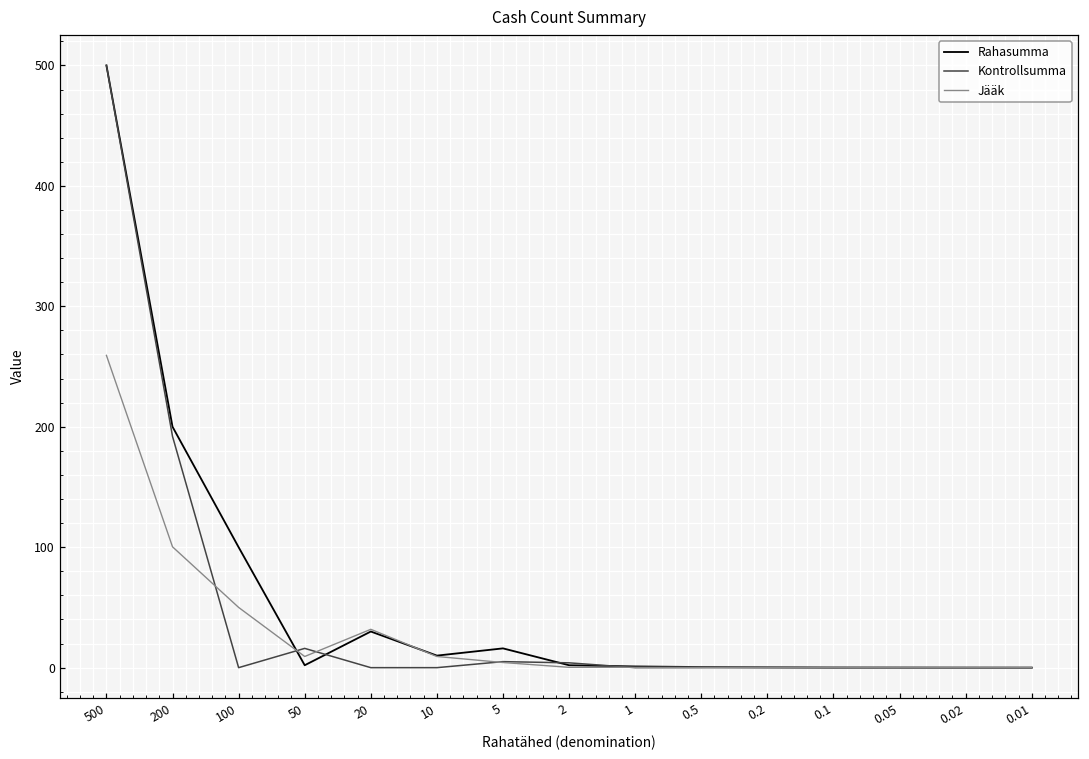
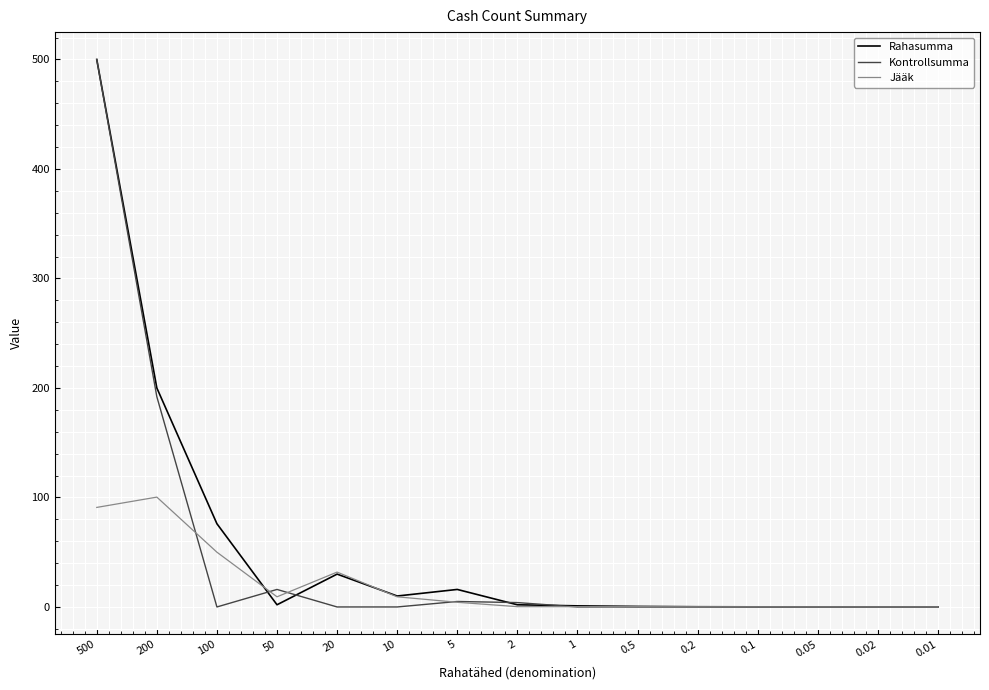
  {
    "Rahasumma": {
      "200": 200,
-     "100": 100,
+     "100": 76,
      "50": 2,
      "5": 16
    },
    "Kontrollsumma": {
      "200": 192,
      "100": 0,
      "50": 16,
      "20": 0,
      "10": 0
    },
    "Jääk": {
-     "500": 259,
+     "500": 91,
      "200": 100,
      "100": 50,
      "50": 9
    }
  }
